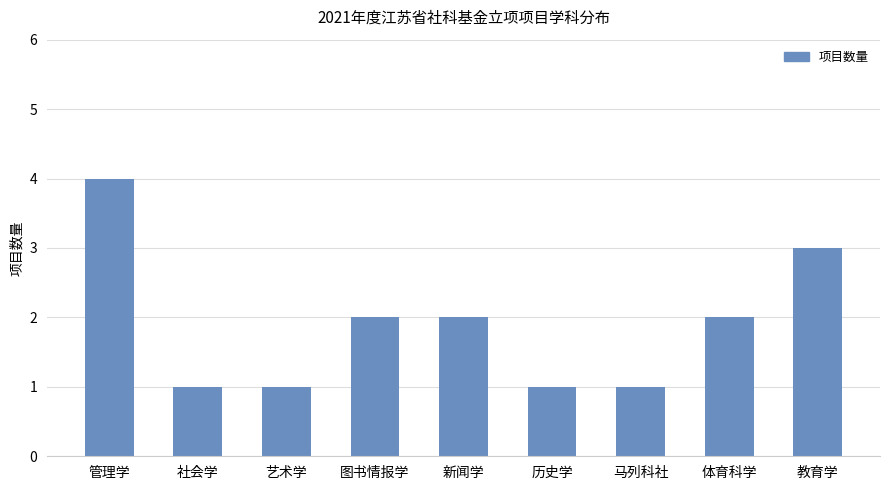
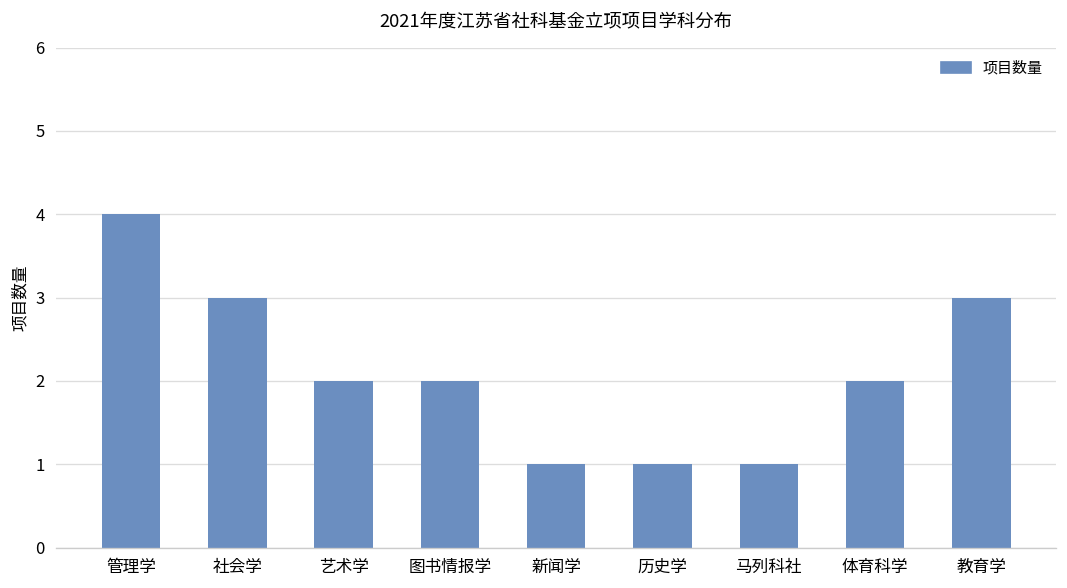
  {
    "管理学": 4,
-   "社会学": 1,
-   "艺术学": 1,
+   "社会学": 3,
+   "艺术学": 2,
    "图书情报学": 2,
-   "新闻学": 2,
+   "新闻学": 1,
    "历史学": 1,
    "马列科社": 1,
    "体育科学": 2,
    "教育学": 3
  }
